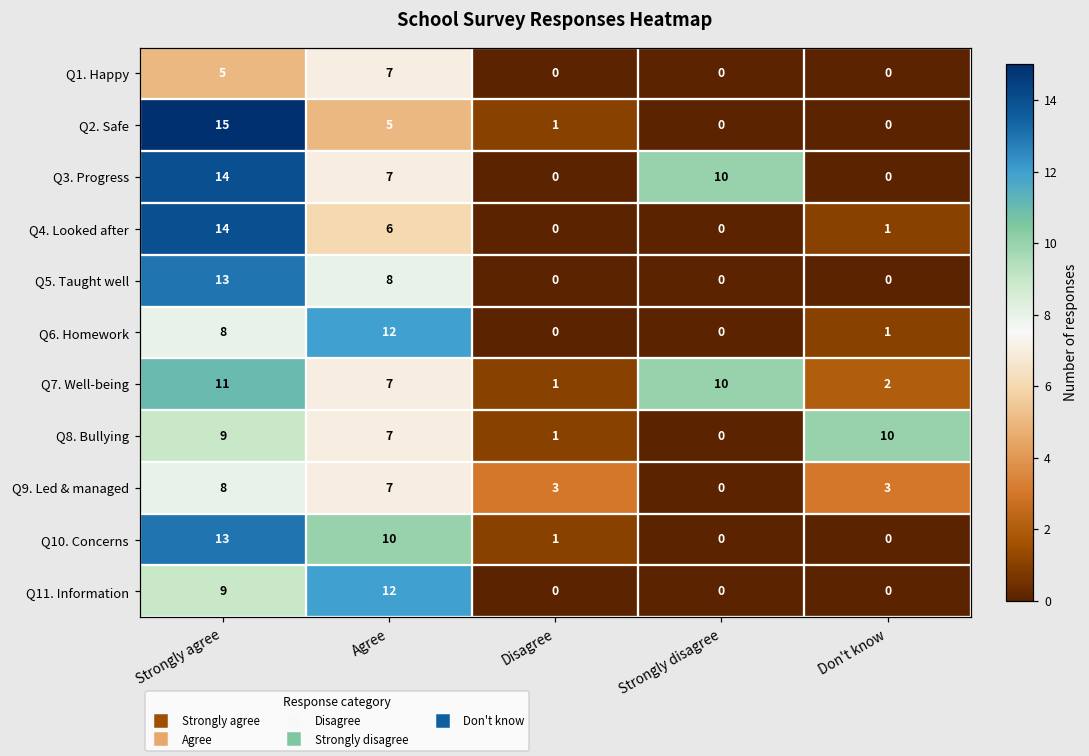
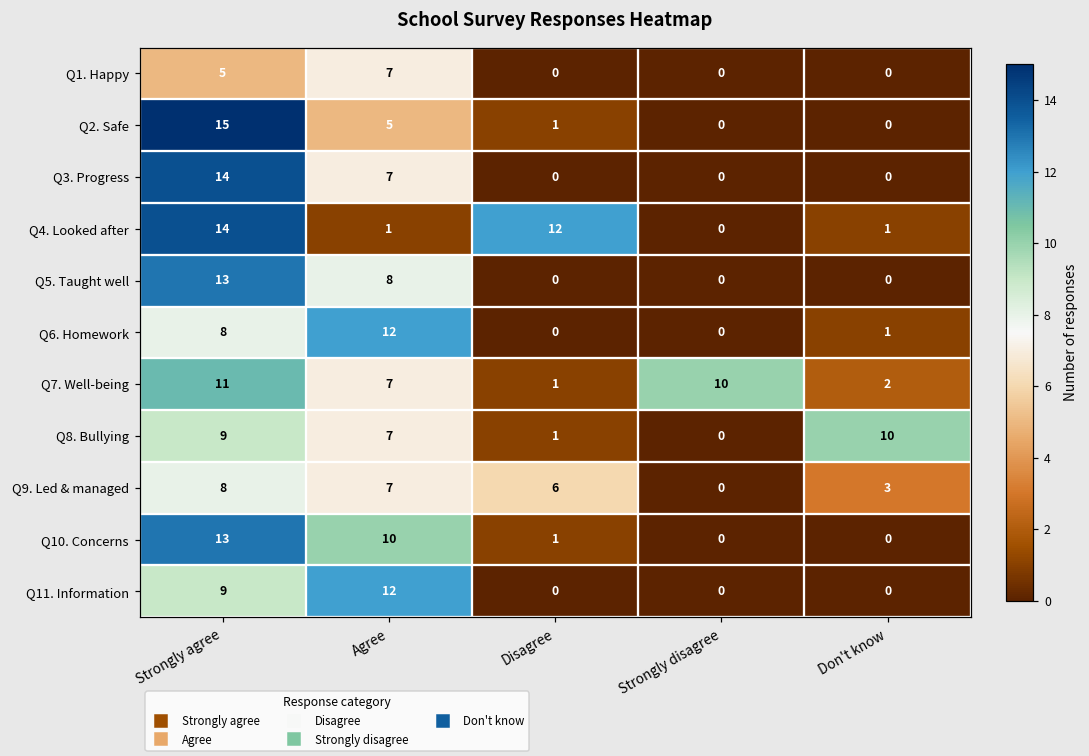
  {
    "Q1. Happy": {
      "Strongly agree": 5,
      "Agree": 7,
      "Disagree": 0,
      "Strongly disagree": 0,
      "Don't know": 0
    },
    "Q2. Safe": {
      "Strongly agree": 15,
      "Agree": 5,
      "Disagree": 1,
      "Strongly disagree": 0,
      "Don't know": 0
    },
    "Q3. Progress": {
      "Strongly agree": 14,
      "Agree": 7,
      "Disagree": 0,
-     "Strongly disagree": 10,
+     "Strongly disagree": 0,
      "Don't know": 0
    },
    "Q4. Looked after": {
      "Strongly agree": 14,
-     "Agree": 6,
-     "Disagree": 0,
+     "Agree": 1,
+     "Disagree": 12,
      "Strongly disagree": 0,
      "Don't know": 1
    },
    "Q5. Taught well": {
      "Strongly agree": 13,
      "Agree": 8,
      "Disagree": 0,
      "Strongly disagree": 0,
      "Don't know": 0
    },
    "Q6. Homework": {
      "Strongly agree": 8,
      "Agree": 12,
      "Disagree": 0,
      "Strongly disagree": 0,
      "Don't know": 1
    },
    "Q7. Well-being": {
      "Strongly agree": 11,
      "Agree": 7,
      "Disagree": 1,
      "Strongly disagree": 10,
      "Don't know": 2
    },
    "Q8. Bullying": {
      "Strongly agree": 9,
      "Agree": 7,
      "Disagree": 1,
      "Strongly disagree": 0,
      "Don't know": 10
    },
    "Q9. Led & managed": {
      "Strongly agree": 8,
      "Agree": 7,
-     "Disagree": 3,
+     "Disagree": 6,
      "Strongly disagree": 0,
      "Don't know": 3
    },
    "Q10. Concerns": {
      "Strongly agree": 13,
      "Agree": 10,
      "Disagree": 1,
      "Strongly disagree": 0,
      "Don't know": 0
    },
    "Q11. Information": {
      "Strongly agree": 9,
      "Agree": 12,
      "Disagree": 0,
      "Strongly disagree": 0,
      "Don't know": 0
    }
  }
